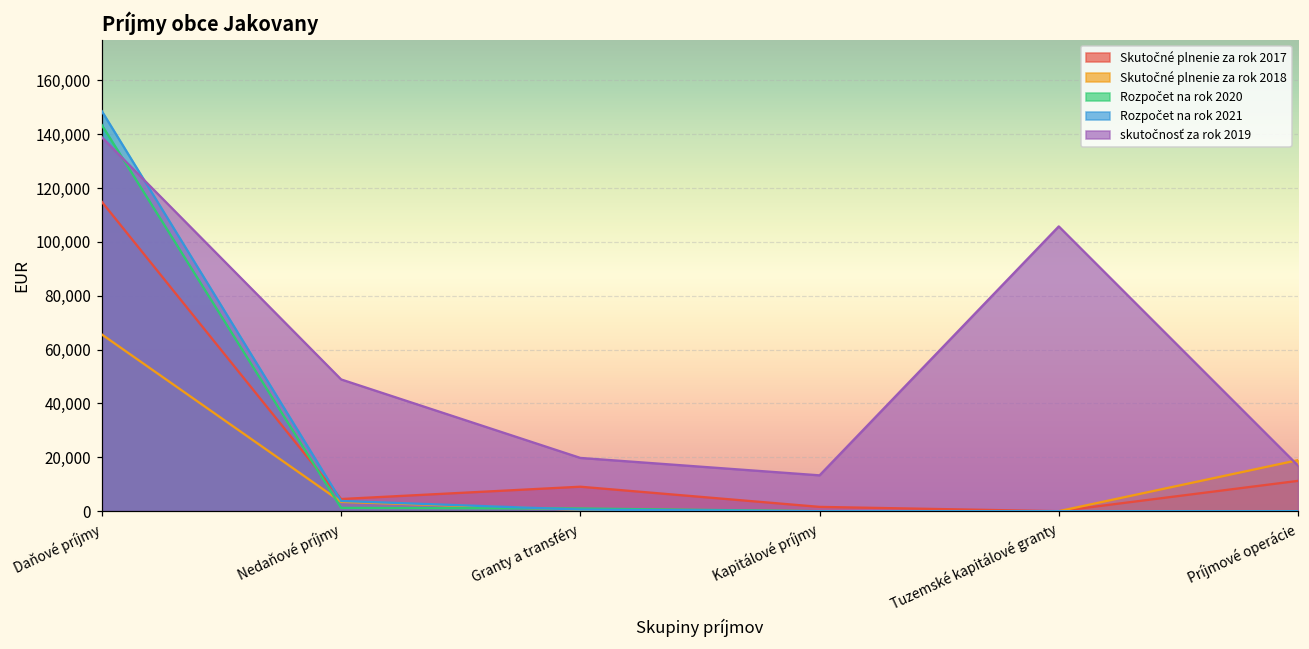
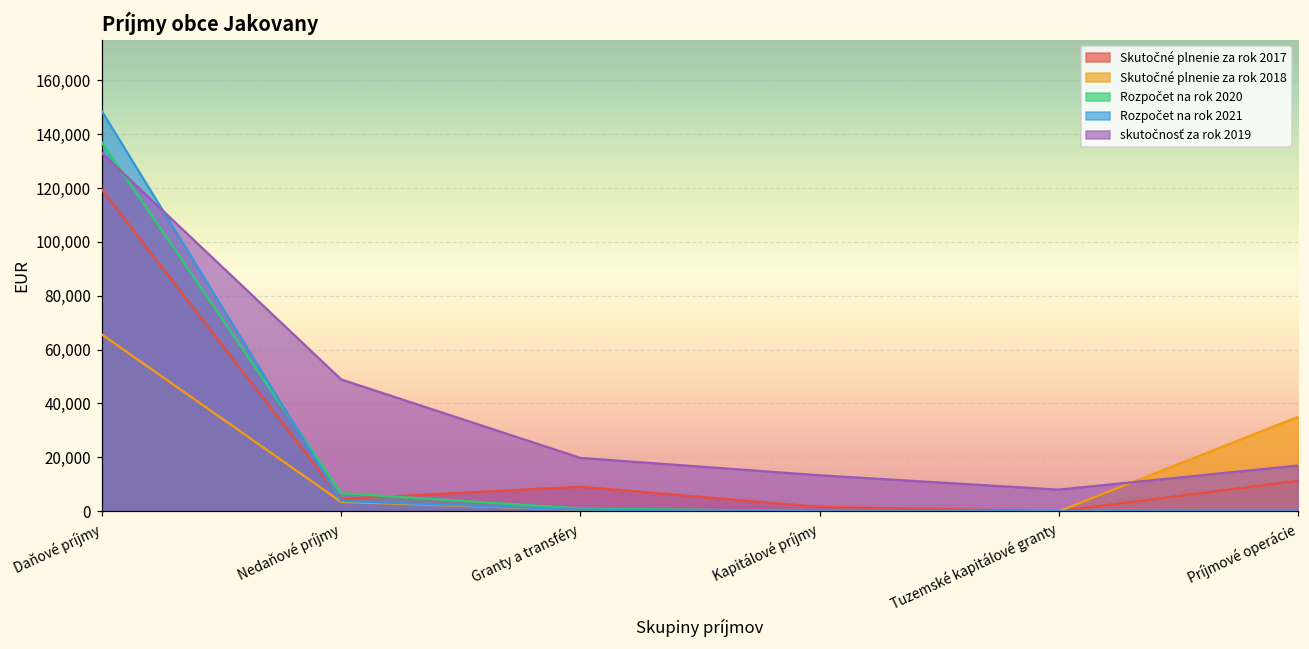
  {
    "Skutočné plnenie za rok 2017": {
-     "Daňové príjmy": "115,000",
+     "Daňové príjmy": "119,000",
      "Granty a transféry": "9,000",
      "Kapitálové príjmy": "2,000",
      "Príjmové operácie": "11,000"
    },
    "Skutočné plnenie za rok 2018": {
      "Daňové príjmy": "66,000",
-     "Príjmové operácie": "19,000"
+     "Príjmové operácie": "35,000"
    },
    "Rozpočet na rok 2020": {
-     "Daňové príjmy": "143,000",
-     "Nedaňové príjmy": "1,000"
+     "Daňové príjmy": "137,000",
+     "Nedaňové príjmy": "7,000"
    },
    "Rozpočet na rok 2021": {
      "Daňové príjmy": "149,000"
    },
    "skutočnosť za rok 2019": {
-     "Daňové príjmy": "139,000",
+     "Daňové príjmy": "133,000",
      "Nedaňové príjmy": "49,000",
      "Granty a transféry": "20,000",
      "Kapitálové príjmy": "13,000",
-     "Tuzemské kapitálové granty": "106,000",
+     "Tuzemské kapitálové granty": "8,000",
      "Príjmové operácie": "17,000"
    }
  }
